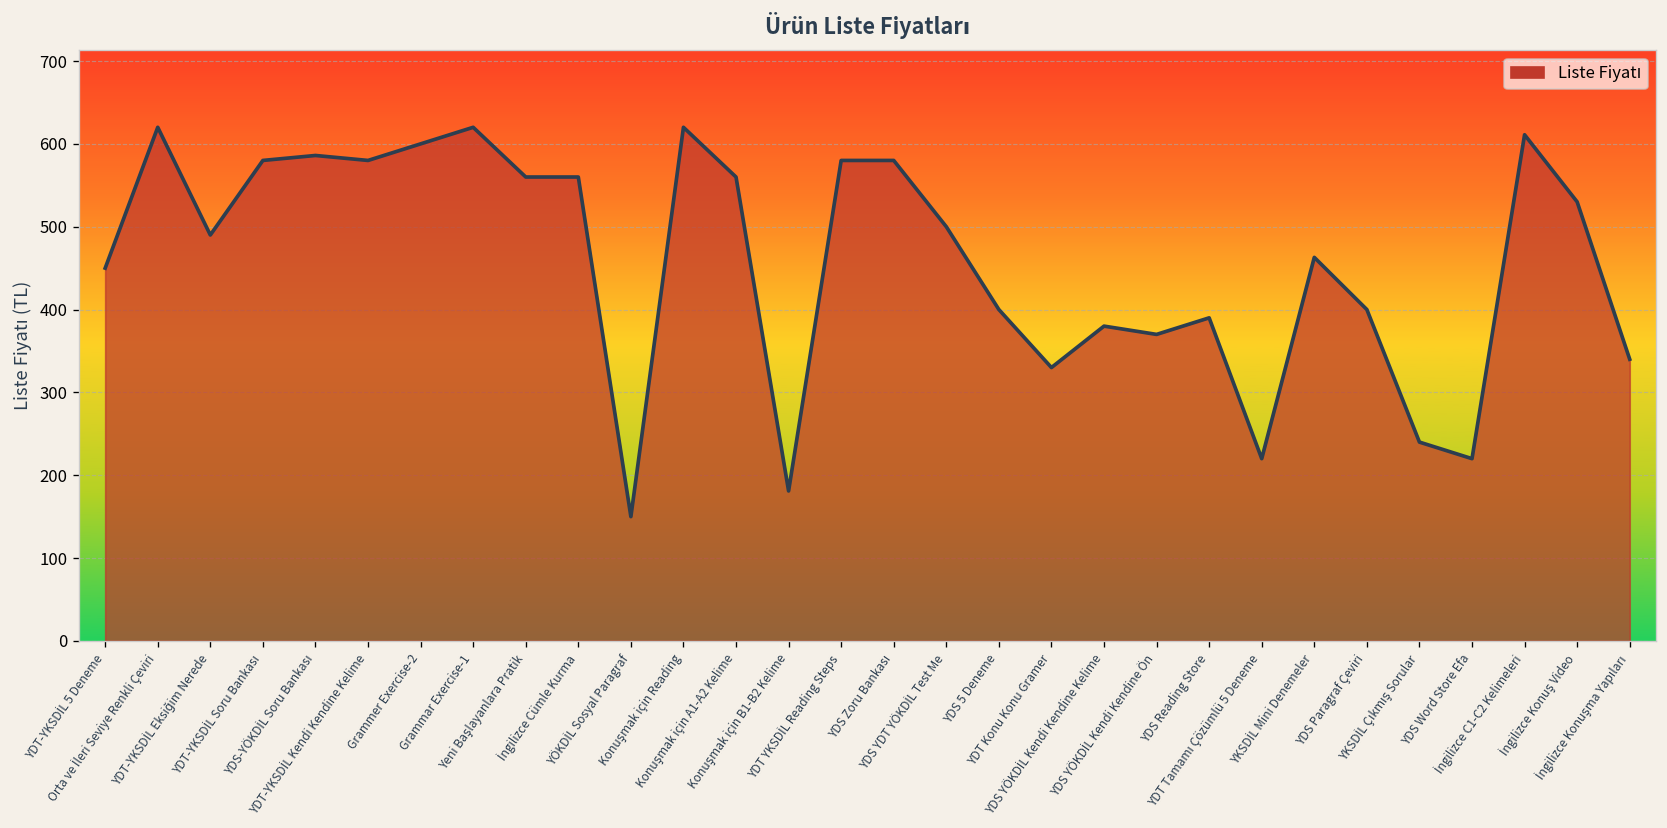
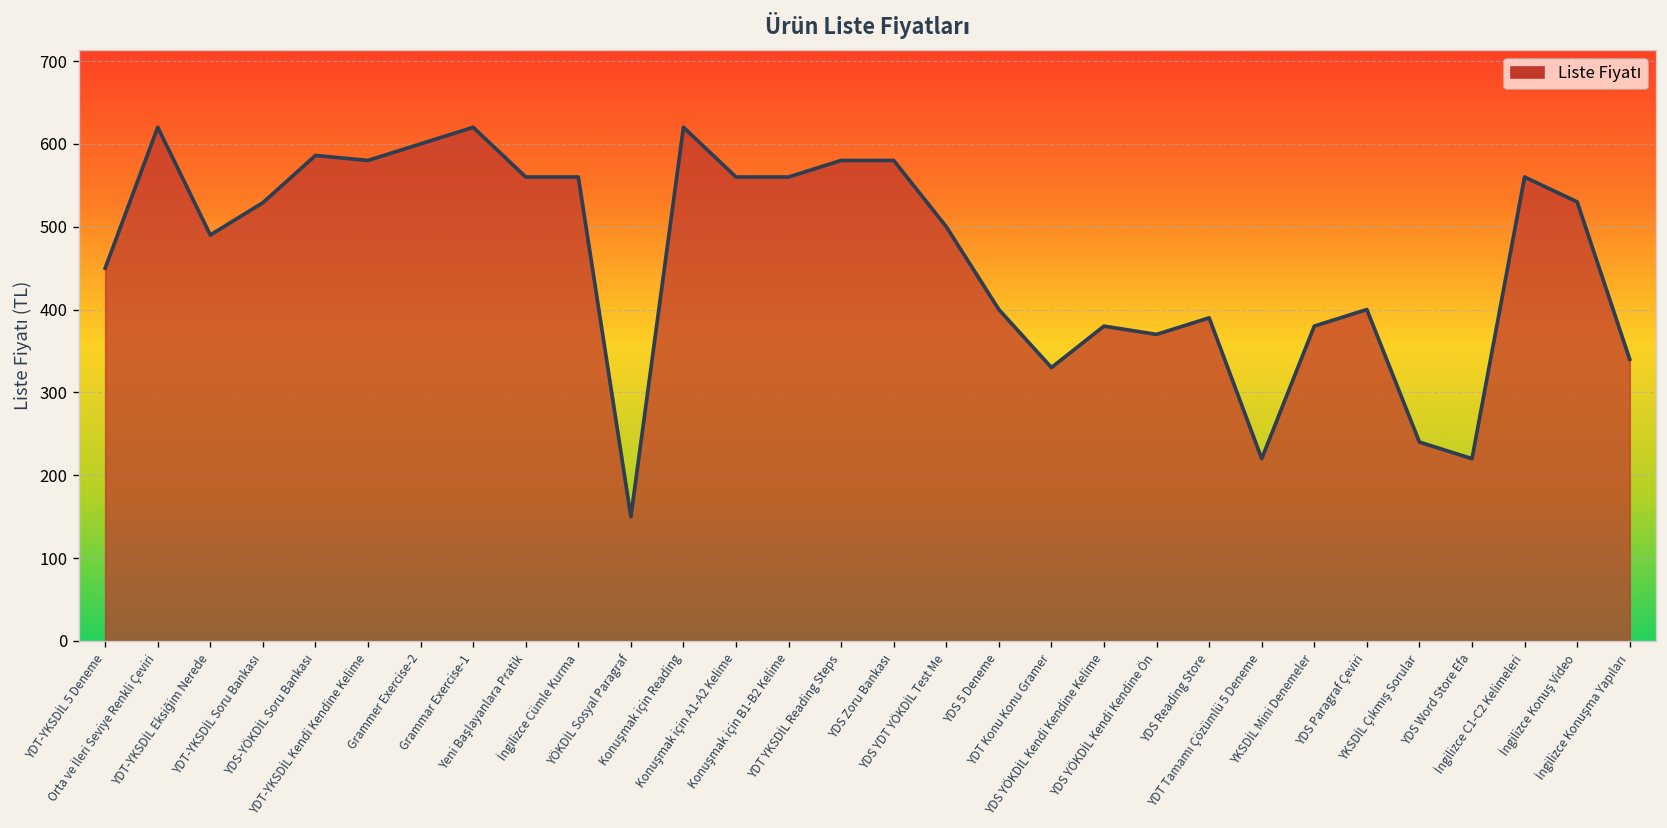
  {
    "YDT-YKSDİL 5 Deneme": 450,
    "Orta ve İleri Seviye Renkli Çeviri": 620,
    "YDT-YKSDİL Eksiğim Nerede": 490,
-   "YDT-YKSDİL Soru Bankası": 580,
+   "YDT-YKSDİL Soru Bankası": 530,
    "YDS-YÖKDİL Soru Bankası": 590,
    "YDT-YKSDİL Kendi Kendine Kelime": 580,
    "Grammer Exercise-2": 600,
    "Grammar Exercise-1": 620,
    "Yeni Başlayanlara Pratik": 560,
    "İngilizce Cümle Kurma": 560,
    "YÖKDİL Sosyal Paragraf": 150,
    "Konuşmak için Reading": 620,
    "Konuşmak için A1-A2 Kelime": 560,
-   "Konuşmak için B1-B2 Kelime": 180,
+   "Konuşmak için B1-B2 Kelime": 560,
    "YDT YKSDİL Reading Steps": 580,
    "YDS Zoru Bankası": 580,
    "YDS YDT YÖKDİL Test Me": 500,
    "YDS 5 Deneme": 400,
    "YDT Konu Konu Gramer": 330,
    "YDS YÖKDİL Kendi Kendine Kelime": 380,
    "YDS YÖKDİL Kendi Kendine Ön": 370,
    "YDS Reading Store": 390,
    "YDT Tamamı Çözümlü 5 Deneme": 220,
-   "YKSDİL Mini Denemeler": 460,
+   "YKSDİL Mini Denemeler": 380,
    "YDS Paragraf Çeviri": 400,
    "YKSDİL Çıkmış Sorular": 240,
    "YDS Word Store Efa": 220,
-   "İngilizce C1-C2 Kelimeleri": 610,
+   "İngilizce C1-C2 Kelimeleri": 560,
    "İngilizce Konuş Video": 530,
    "İngilizce Konuşma Yapıları": 340
  }
